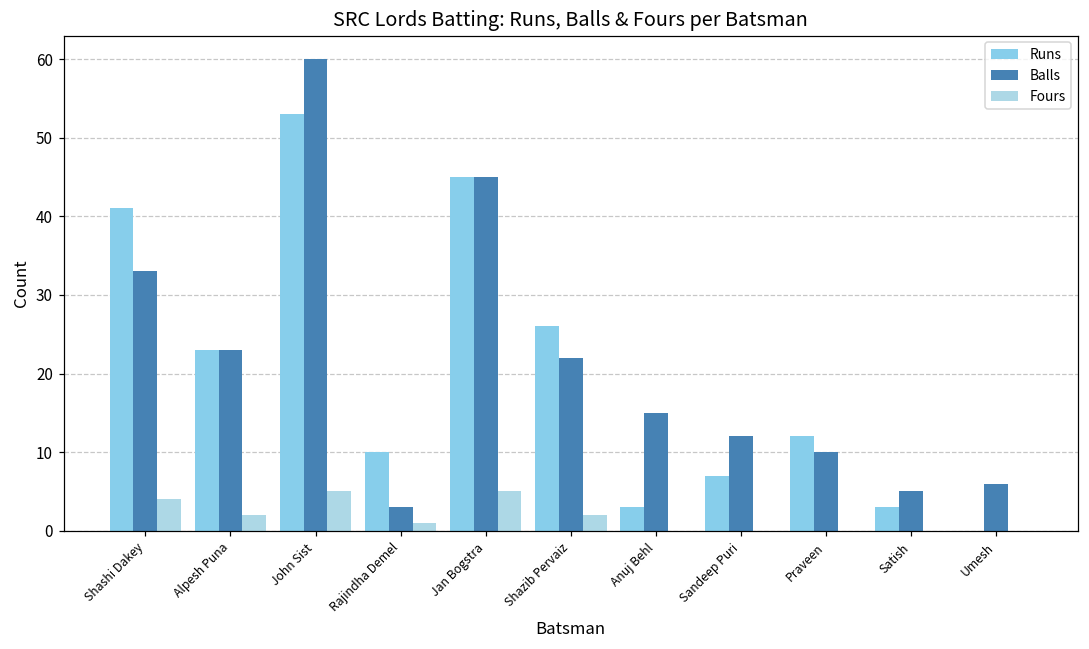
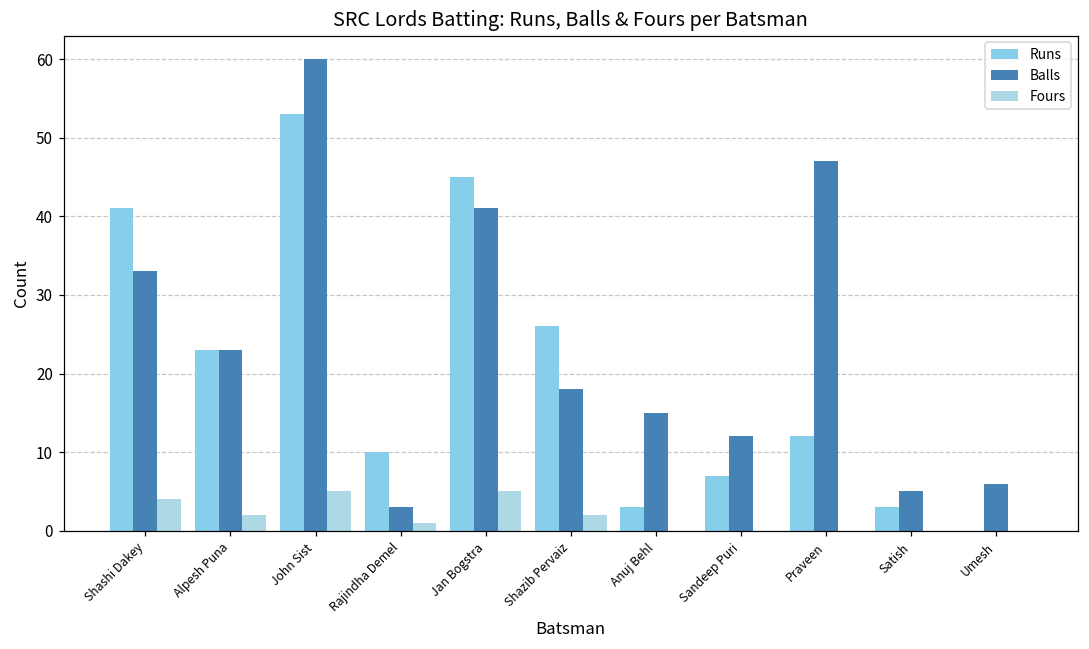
  {
    "Balls": {
      "Shashi Dakey": 33,
      "Alpesh Puna": 23,
      "John Sist": 60,
      "Rajindha Demel": 3,
-     "Jan Bogstra": 45,
-     "Shazib Pervaiz": 22,
+     "Jan Bogstra": 41,
+     "Shazib Pervaiz": 18,
      "Anuj Behl": 15,
      "Sandeep Puri": 12,
-     "Praveen": 10,
+     "Praveen": 47,
      "Satish": 5,
      "Umesh": 6
    }
  }
